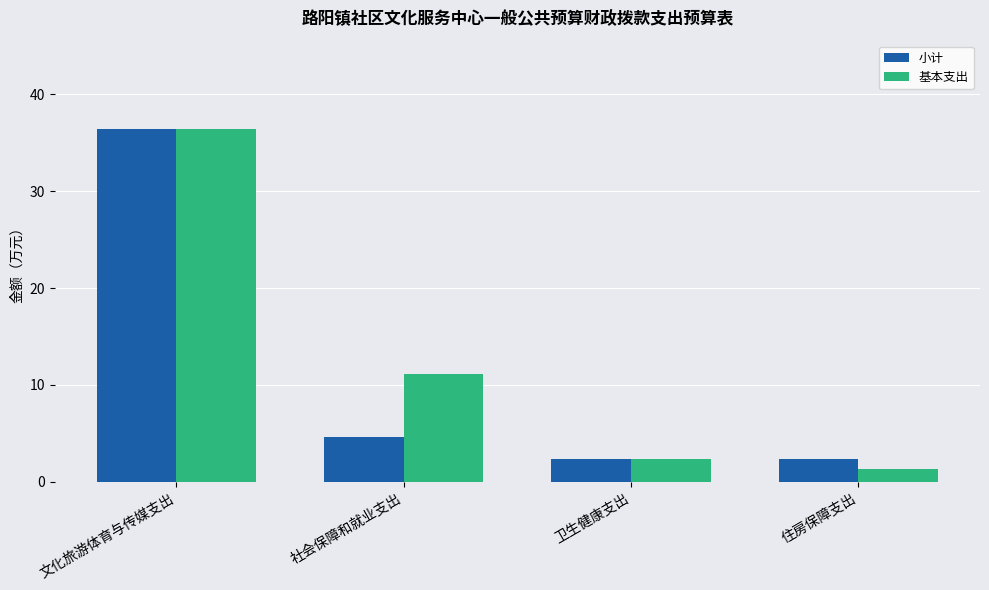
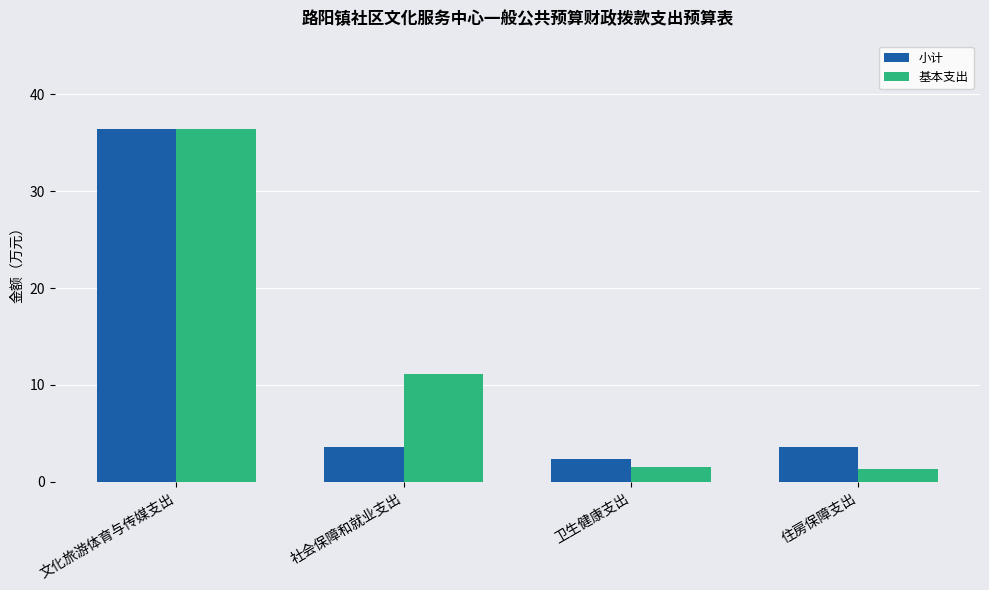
  {
    "小计": {
      "文化旅游体育与传媒支出": 36,
-     "社会保障和就业支出": 5,
+     "社会保障和就业支出": 4,
      "卫生健康支出": 2,
-     "住房保障支出": 2
+     "住房保障支出": 4
    },
    "基本支出": {
      "文化旅游体育与传媒支出": 36,
      "社会保障和就业支出": 11,
-     "卫生健康支出": 2.4,
+     "卫生健康支出": 1.5,
      "住房保障支出": 1
    }
  }
